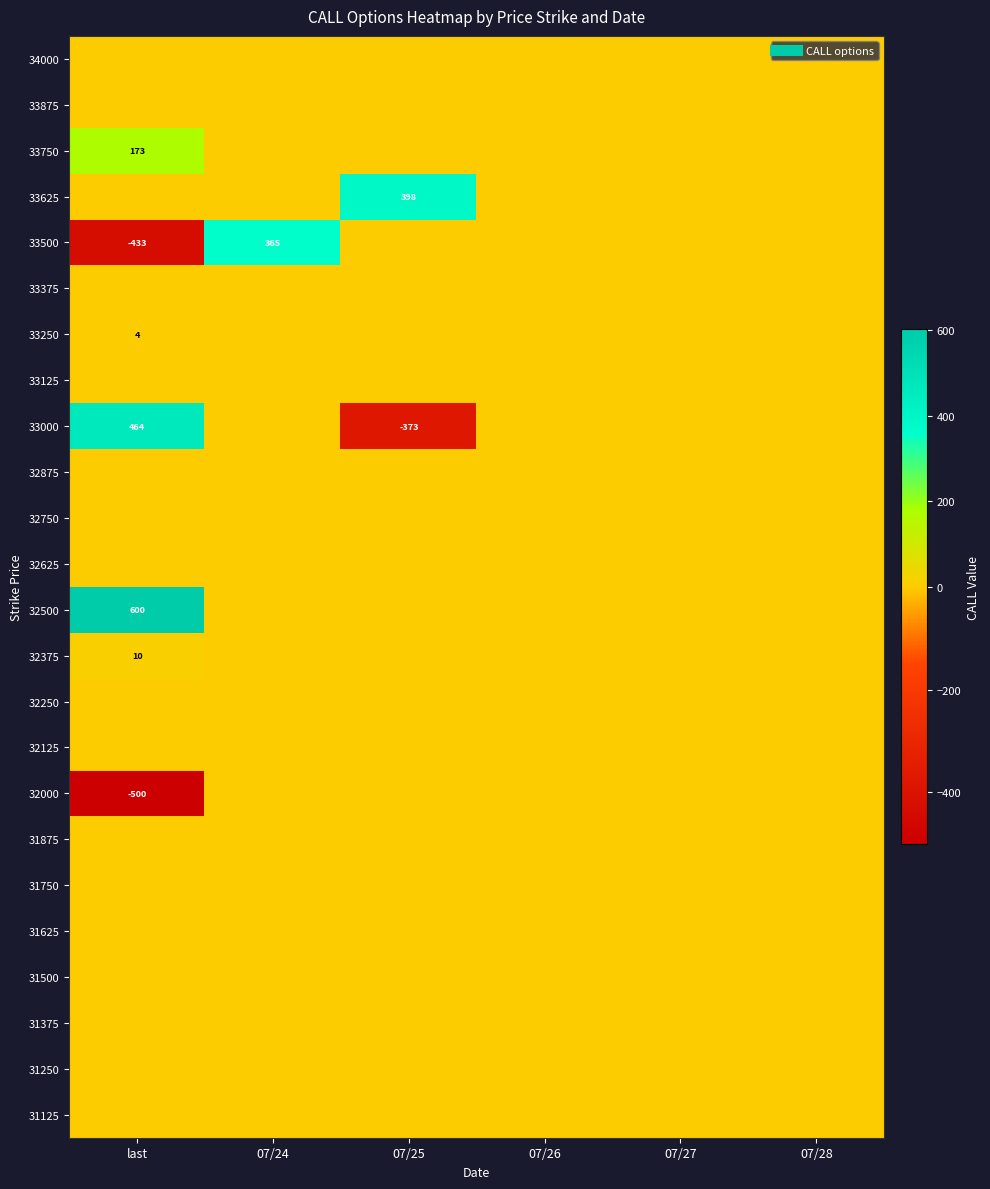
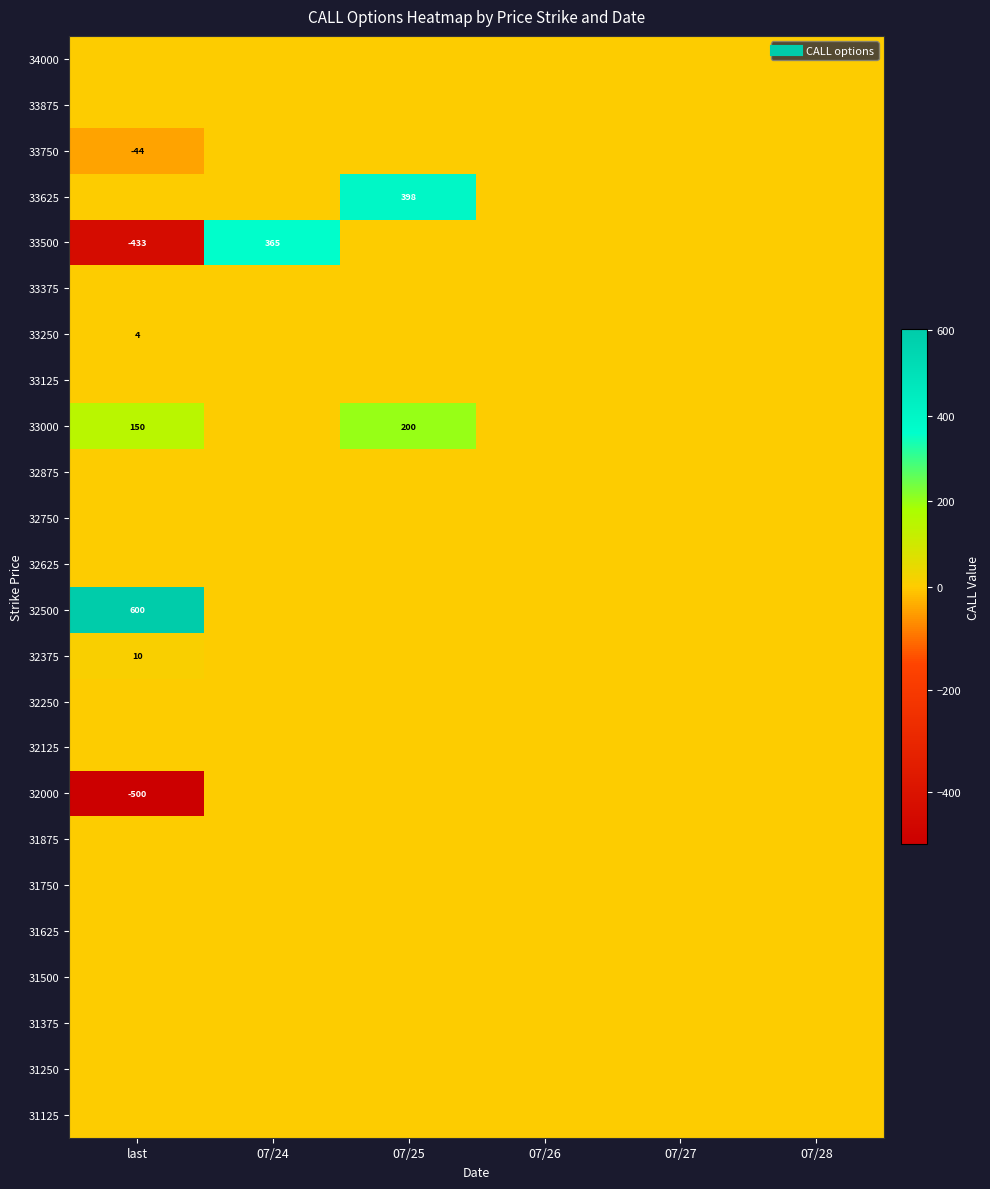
  {
    "33750": {
-     "last": 173
+     "last": -44
    },
    "33625": {
      "07/25": 398
    },
    "33500": {
      "last": -433,
      "07/24": 365
    },
    "33250": {
      "last": 4
    },
    "33000": {
-     "last": 464,
-     "07/25": -373
+     "last": 150,
+     "07/25": 200
    },
    "32500": {
      "last": 600
    },
    "32375": {
      "last": 10
    },
    "32000": {
      "last": -500
    }
  }
